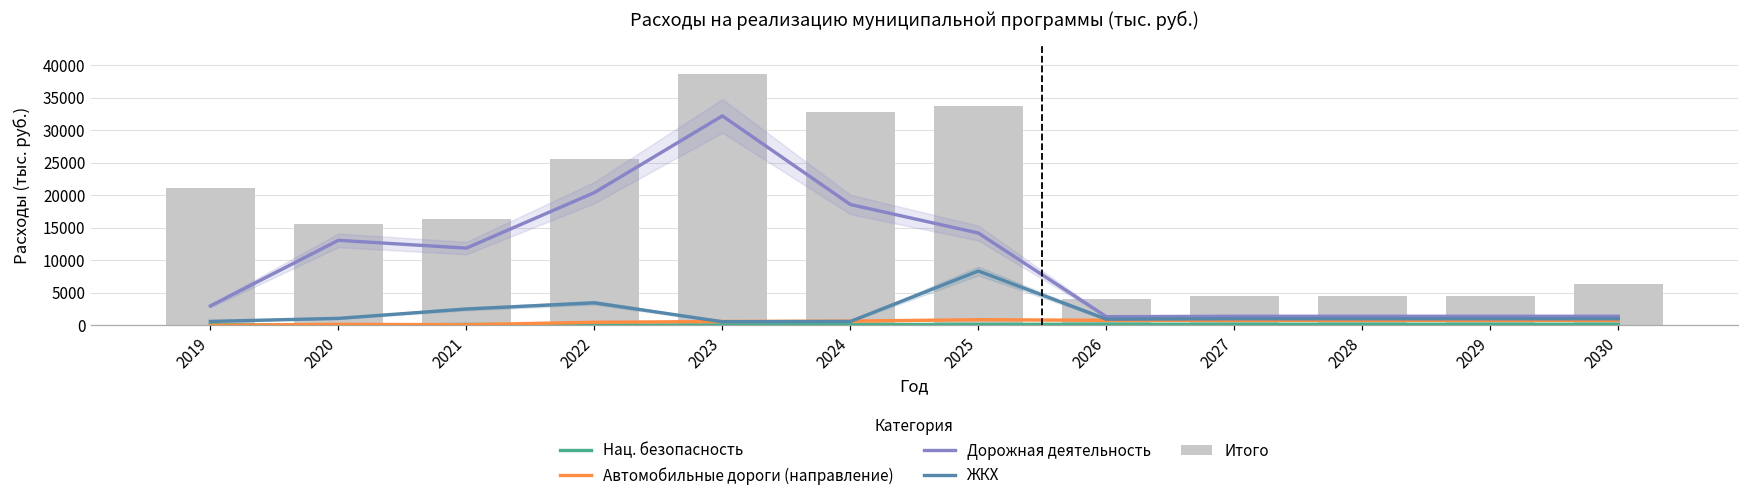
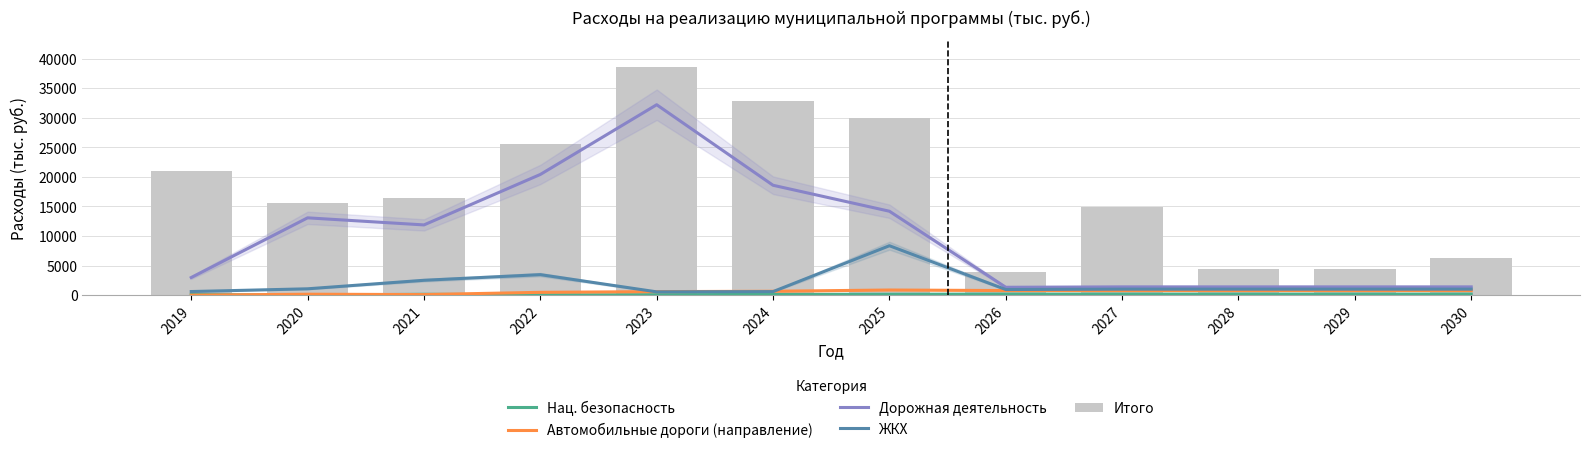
  {
    "Итого": {
      "2019": 21000,
      "2020": 16000,
      "2021": 16000,
      "2022": 26000,
      "2023": 39000,
      "2024": 33000,
-     "2025": 34000,
+     "2025": 30000,
      "2026": 4000,
-     "2027": 4000,
+     "2027": 15000,
      "2028": 4000,
      "2029": 4000,
      "2030": 6000
    }
  }
